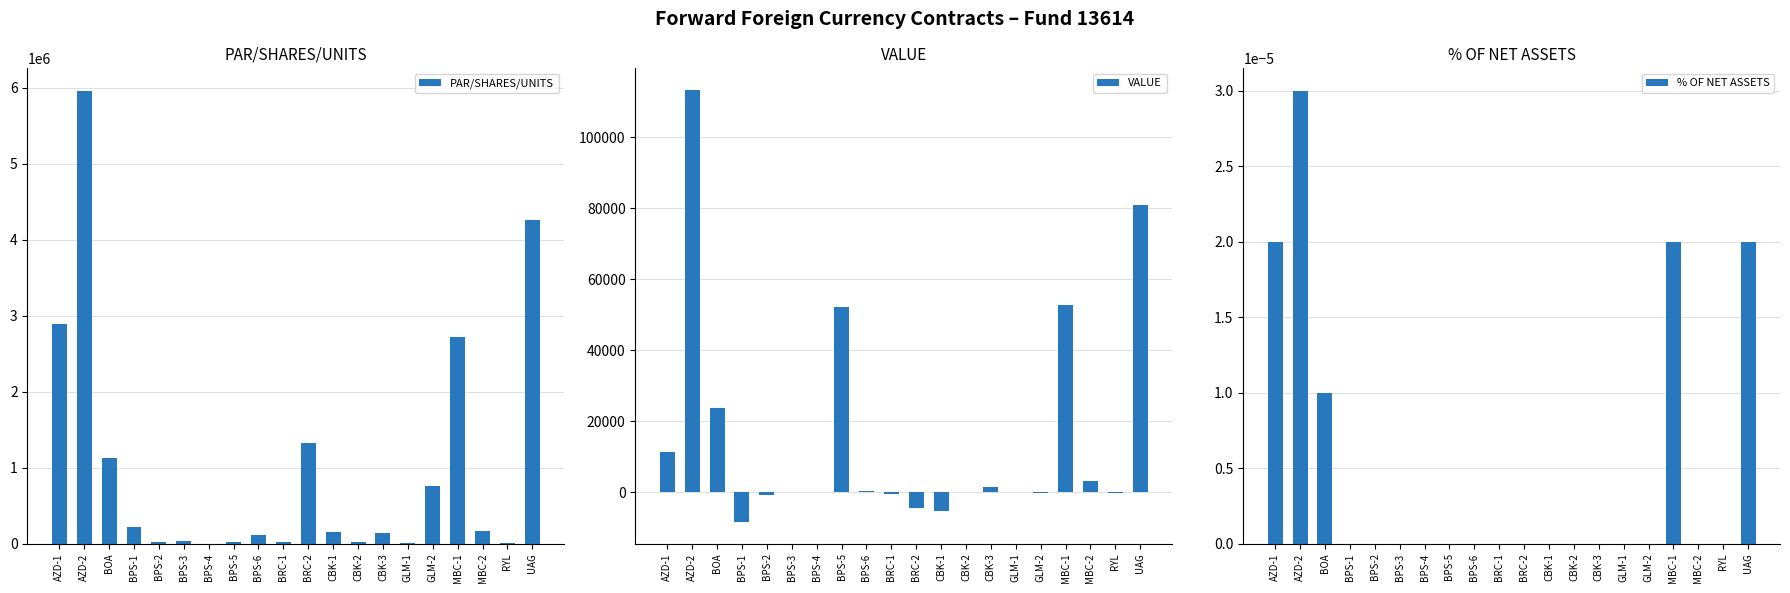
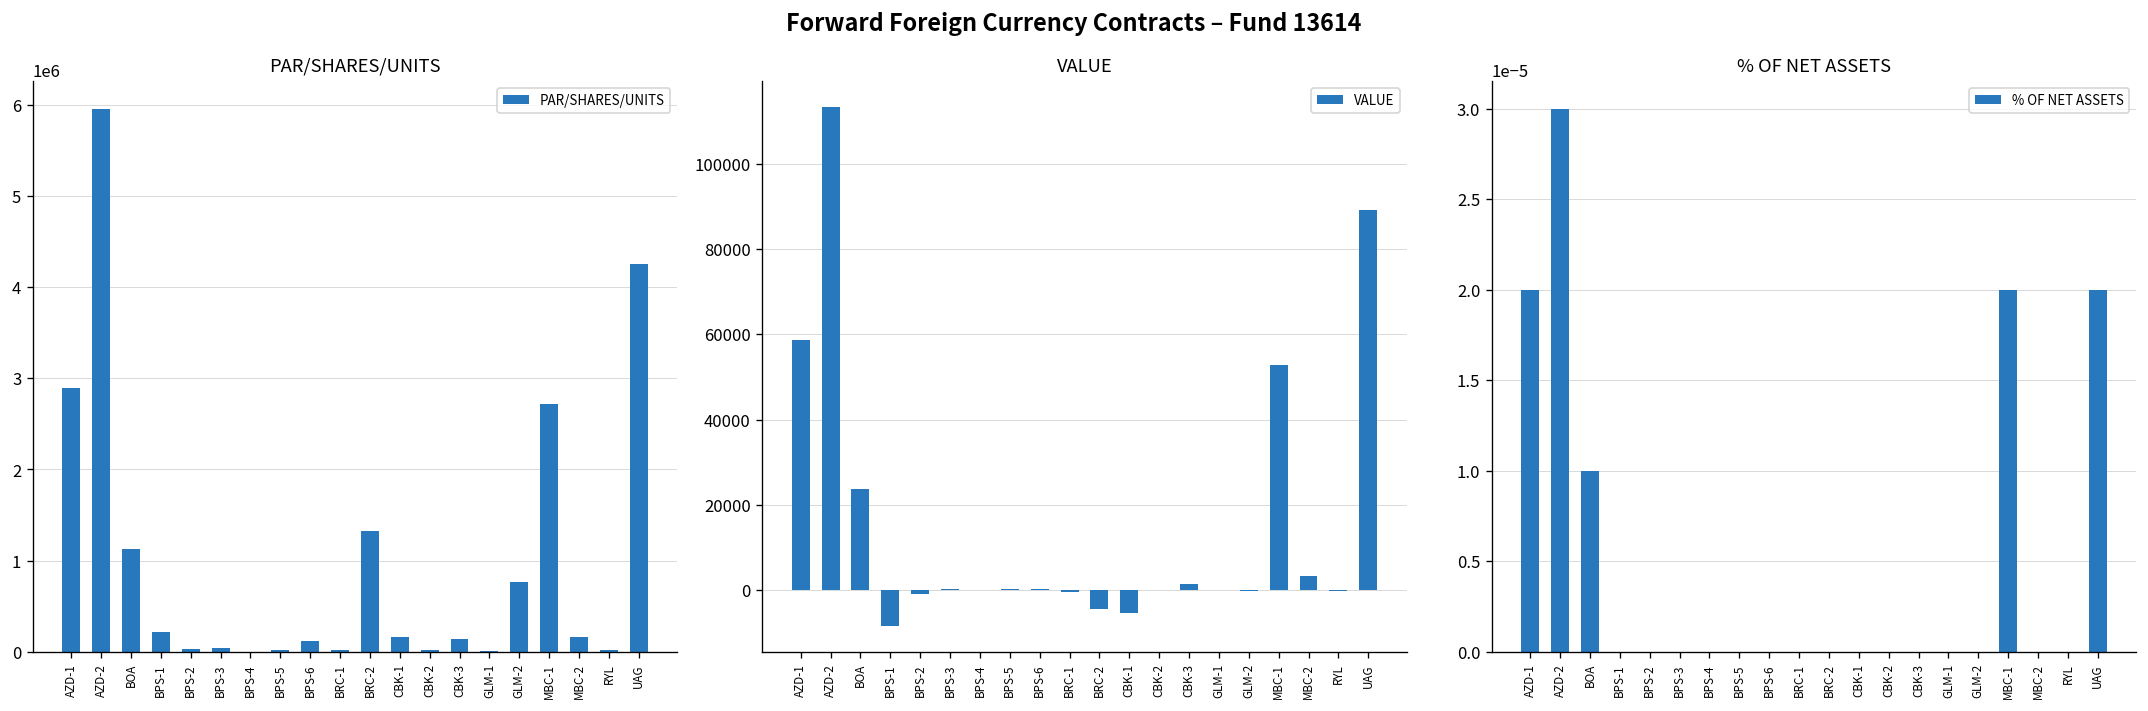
  {
    "PAR/SHARES/UNITS": {
      "AZD-1": 2900000,
      "AZD-2": 6000000,
      "BOA": 1100000,
      "BPS-1": 200000,
      "BPS-3": 0,
      "BPS-6": 100000,
      "BRC-2": 1300000,
      "CBK-1": 200000,
      "CBK-3": 100000,
      "GLM-2": 800000,
      "MBC-1": 2700000,
      "MBC-2": 200000,
      "UAG": 4300000
    },
    "VALUE": {
-     "AZD-1": 11000,
+     "AZD-1": 59000,
      "AZD-2": 113000,
      "BOA": 24000,
      "BPS-1": -8000,
      "BPS-2": -1000,
-     "BPS-5": 52000,
+     "BPS-5": 0,
      "BRC-2": -5000,
      "CBK-1": -5000,
      "CBK-3": 1000,
      "MBC-1": 53000,
      "MBC-2": 3000,
-     "UAG": 81000
+     "UAG": 89000
    },
    "% OF NET ASSETS": {
      "AZD-1": 0.0000200,
      "AZD-2": 0.0000300,
      "BOA": 0.0000100,
      "BPS-1": 0.0000000,
      "BPS-2": 0.0000000,
      "BPS-3": 0.0000000,
      "BPS-4": 0.0000000,
      "BPS-5": 0.0000000,
      "BPS-6": 0.0000000,
      "BRC-1": 0.0000000,
      "BRC-2": 0.0000000,
      "CBK-1": 0.0000000,
      "CBK-2": 0.0000000,
      "CBK-3": 0.0000000,
      "GLM-1": 0.0000000,
      "GLM-2": 0.0000000,
      "MBC-1": 0.0000200,
      "MBC-2": 0.0000000,
      "RYL": 0.0000000,
      "UAG": 0.0000200
    }
  }
